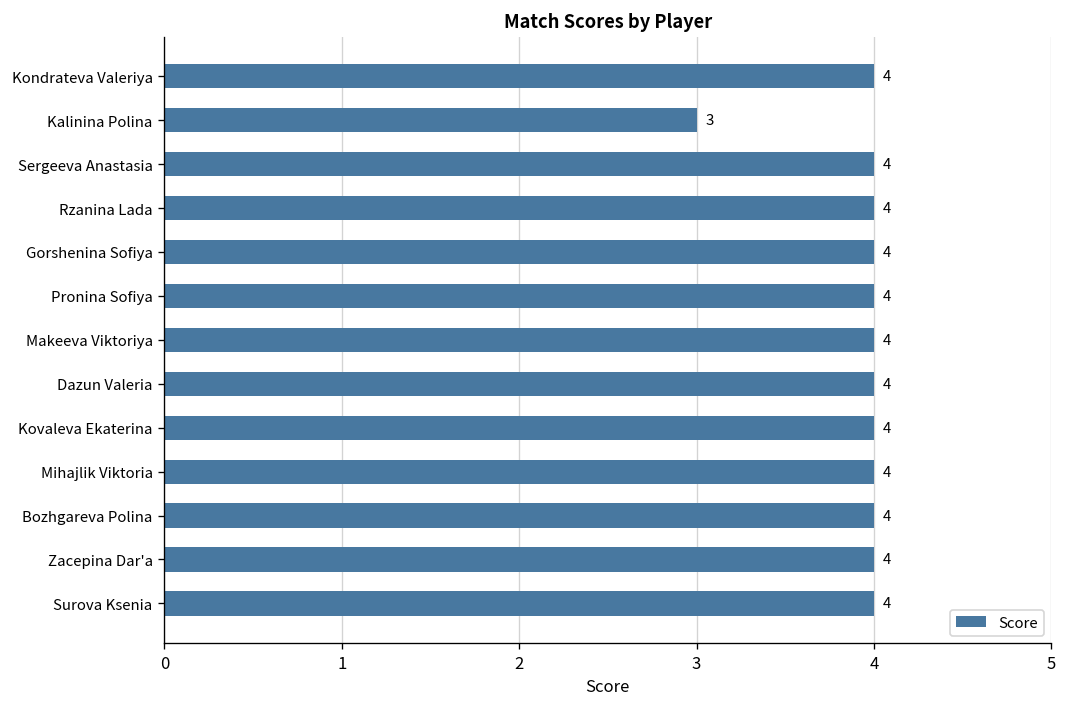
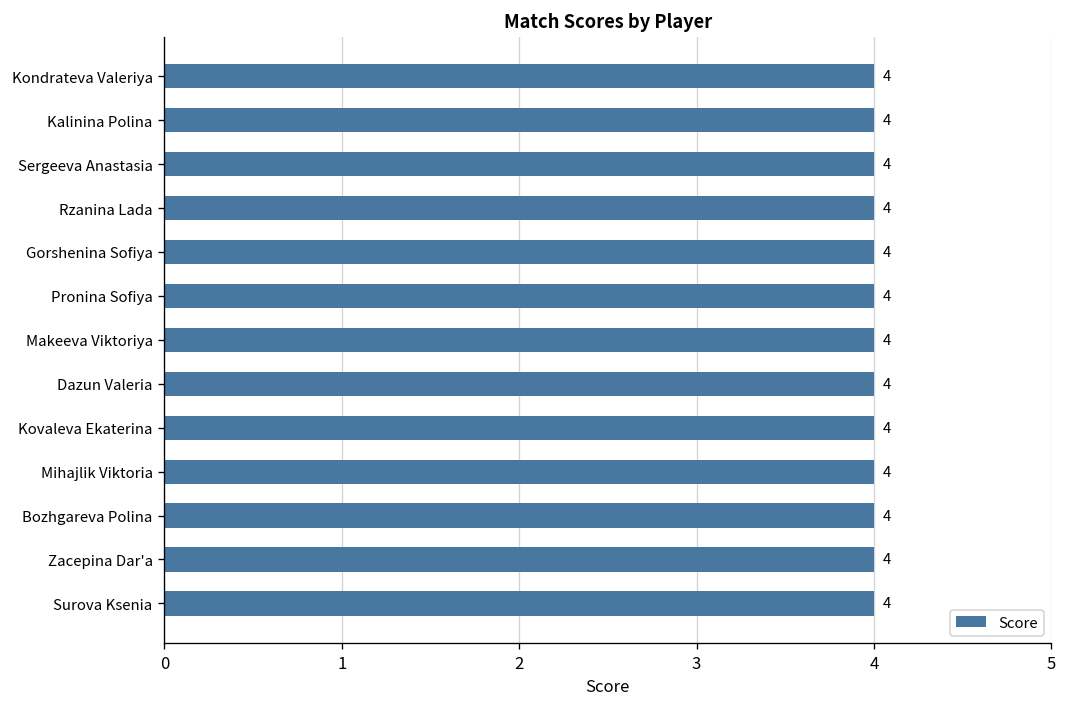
  {
    "Kondrateva Valeriya": 4,
-   "Kalinina Polina": 3,
+   "Kalinina Polina": 4,
    "Sergeeva Anastasia": 4,
    "Rzanina Lada": 4,
    "Gorshenina Sofiya": 4,
    "Pronina Sofiya": 4,
    "Makeeva Viktoriya": 4,
    "Dazun Valeria": 4,
    "Kovaleva Ekaterina": 4,
    "Mihajlik Viktoria": 4,
    "Bozhgareva Polina": 4,
    "Zacepina Dar'a": 4,
    "Surova Ksenia": 4
  }
